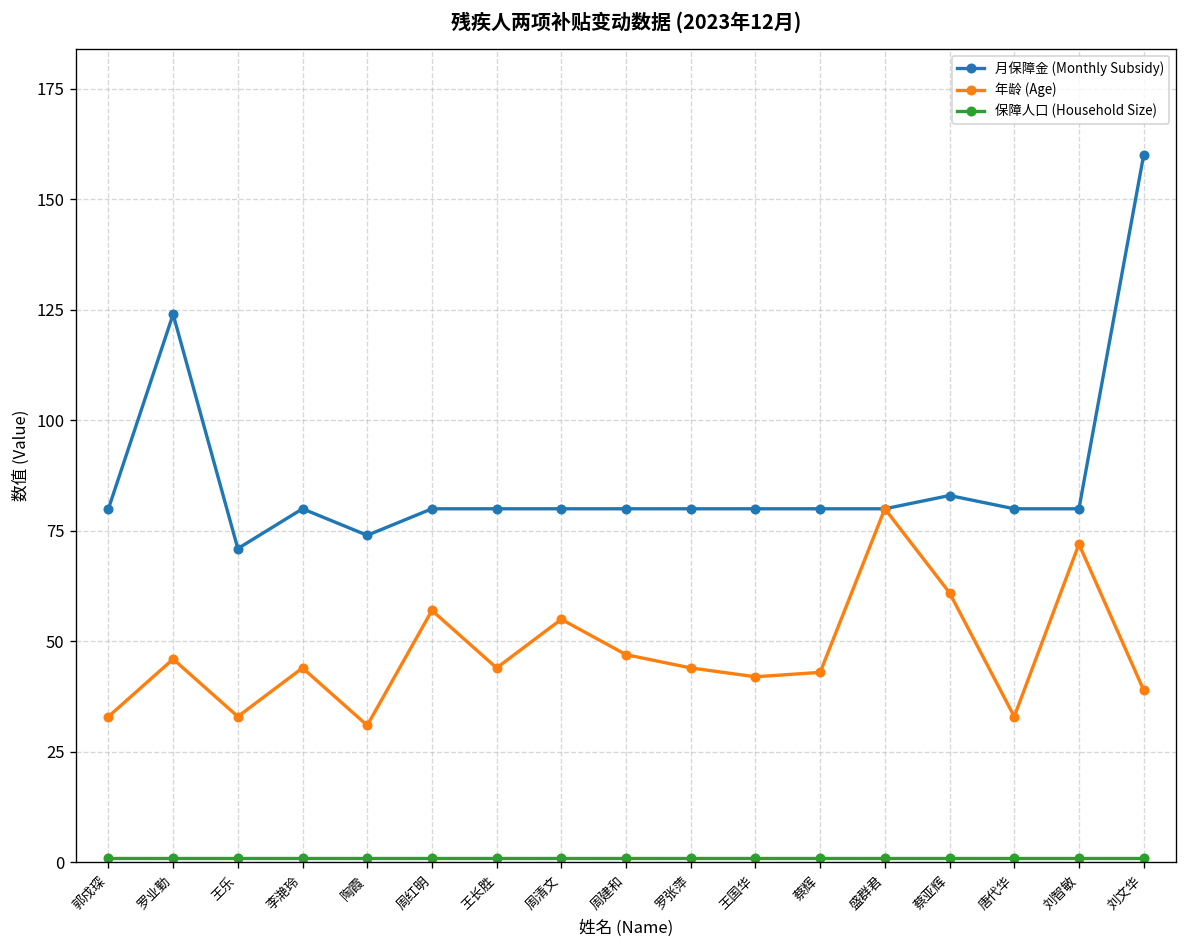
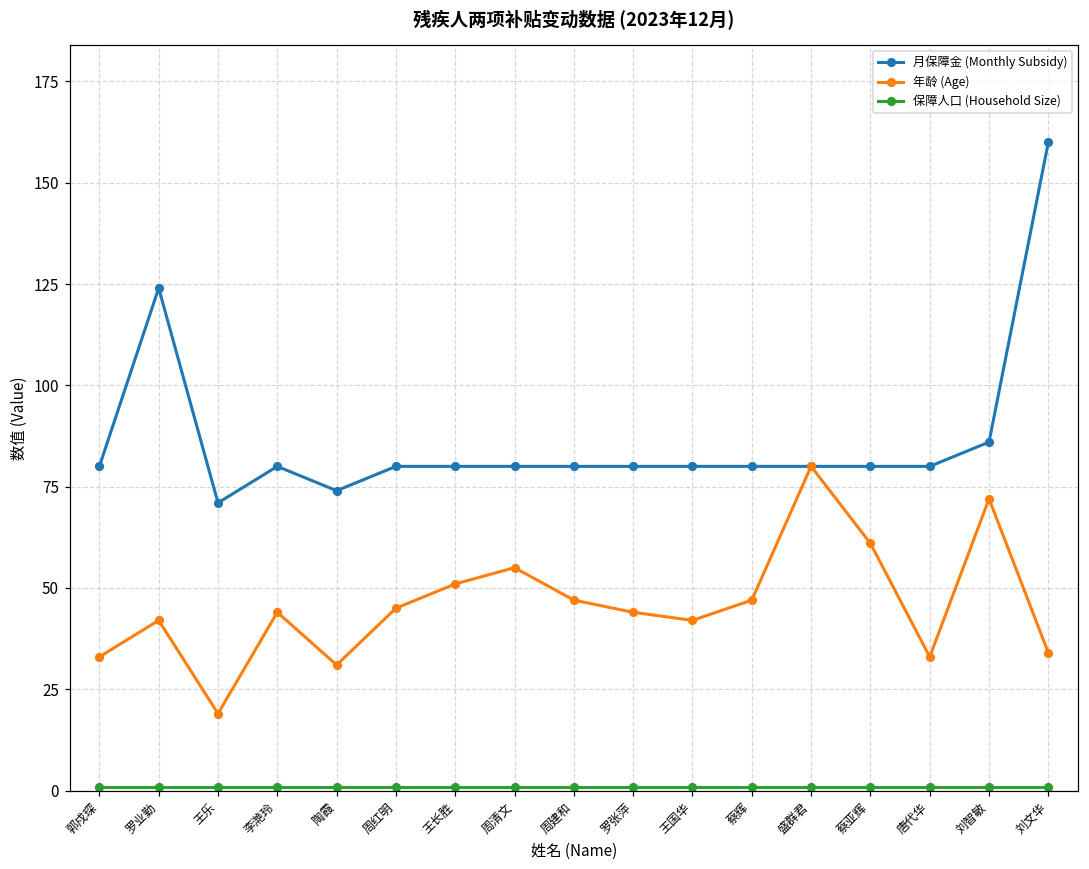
  {
    "月保障金 (Monthly Subsidy)": {
      "郭戍琛": 80,
      "罗业勤": 124,
      "王乐": 71,
      "李滟玲": 80,
      "陶霞": 74,
      "周红明": 80,
      "王长胜": 80,
      "周清文": 80,
      "周建和": 80,
      "罗张萍": 80,
      "王国华": 80,
      "蔡辉": 80,
-     "蔡亚辉": 83,
+     "蔡亚辉": 80,
      "唐代华": 80,
-     "刘智敏": 80,
+     "刘智敏": 86,
      "刘文华": 160
    },
    "年龄 (Age)": {
      "郭戍琛": 33,
-     "罗业勤": 46,
-     "王乐": 33,
+     "罗业勤": 42,
+     "王乐": 19,
      "李滟玲": 44,
      "陶霞": 31,
-     "周红明": 57,
-     "王长胜": 44,
+     "周红明": 45,
+     "王长胜": 51,
      "周清文": 55,
      "周建和": 47,
      "罗张萍": 44,
      "王国华": 42,
-     "蔡辉": 43,
+     "蔡辉": 47,
      "蔡亚辉": 61,
      "唐代华": 33,
      "刘智敏": 72,
-     "刘文华": 39
+     "刘文华": 34
    },
    "保障人口 (Household Size)": {
      "郭戍琛": 1,
      "罗业勤": 1,
      "王乐": 1,
      "李滟玲": 1,
      "陶霞": 1,
      "周红明": 1,
      "王长胜": 1,
      "周清文": 1,
      "周建和": 1,
      "罗张萍": 1,
      "王国华": 1,
      "蔡辉": 1,
      "盛群君": 1,
      "蔡亚辉": 1,
      "唐代华": 1,
      "刘智敏": 1,
      "刘文华": 1
    }
  }
